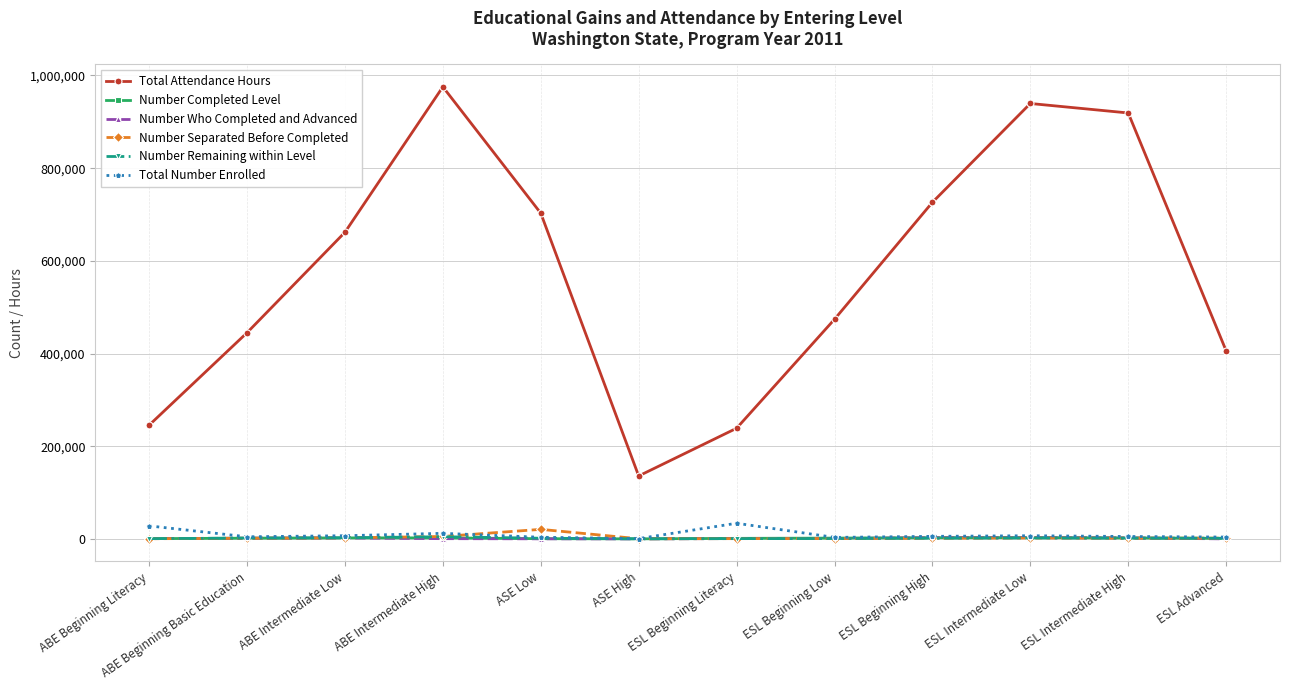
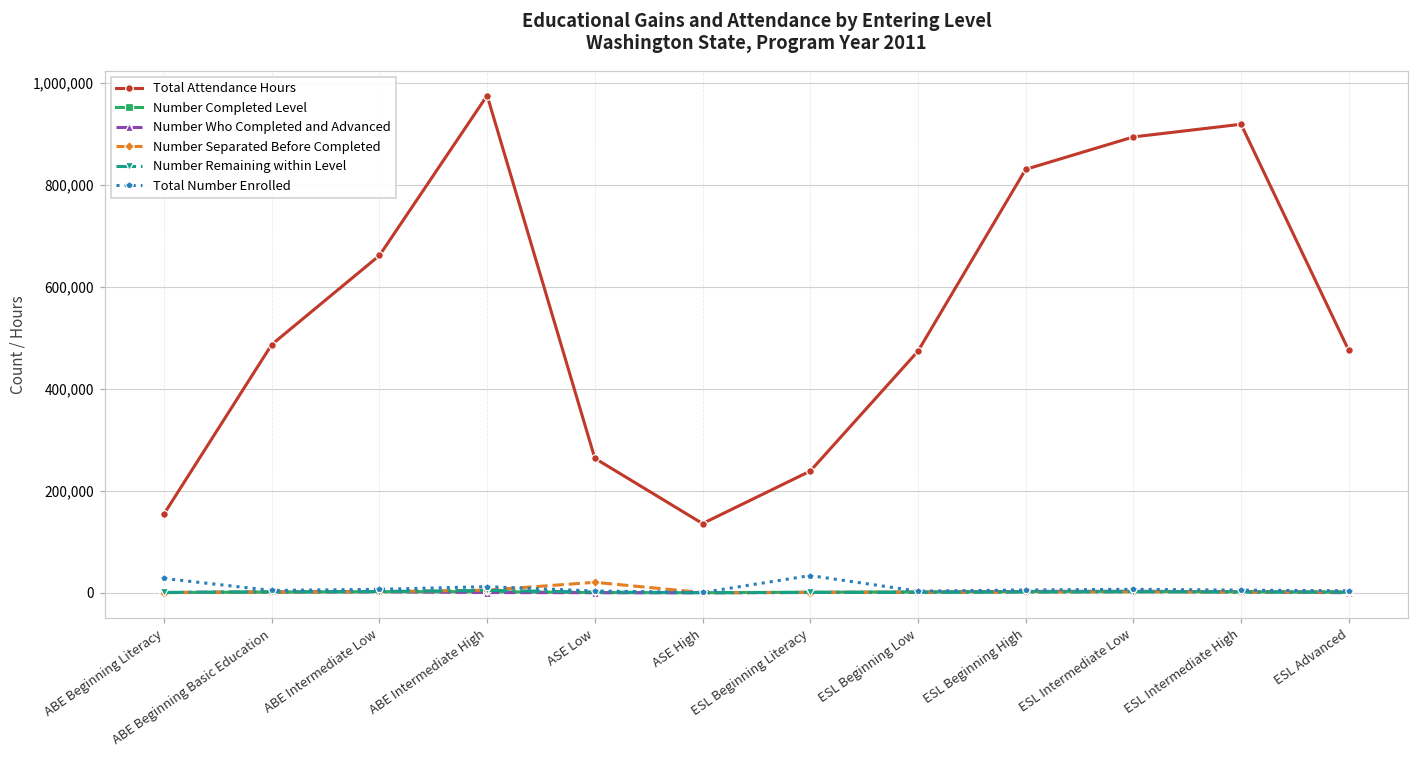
  {
    "Total Attendance Hours": {
-     "ABE Beginning Literacy": "250,000",
-     "ABE Beginning Basic Education": "440,000",
+     "ABE Beginning Literacy": "150,000",
+     "ABE Beginning Basic Education": "490,000",
      "ABE Intermediate Low": "660,000",
      "ABE Intermediate High": "980,000",
-     "ASE Low": "700,000",
+     "ASE Low": "260,000",
      "ASE High": "140,000",
      "ESL Beginning Literacy": "240,000",
      "ESL Beginning Low": "470,000",
-     "ESL Beginning High": "730,000",
-     "ESL Intermediate Low": "940,000",
+     "ESL Beginning High": "830,000",
+     "ESL Intermediate Low": "890,000",
      "ESL Intermediate High": "920,000",
-     "ESL Advanced": "410,000"
+     "ESL Advanced": "480,000"
    },
    "Number Separated Before Completed": {
      "ASE Low": "20,000"
    },
    "Total Number Enrolled": {
      "ABE Beginning Literacy": "30,000",
      "ABE Intermediate High": "10,000",
      "ESL Beginning Literacy": "30,000"
    }
  }
